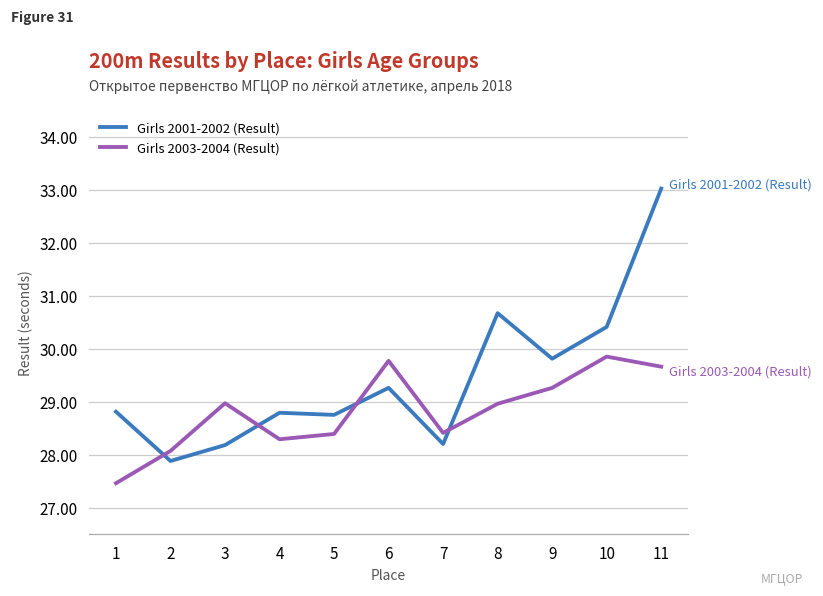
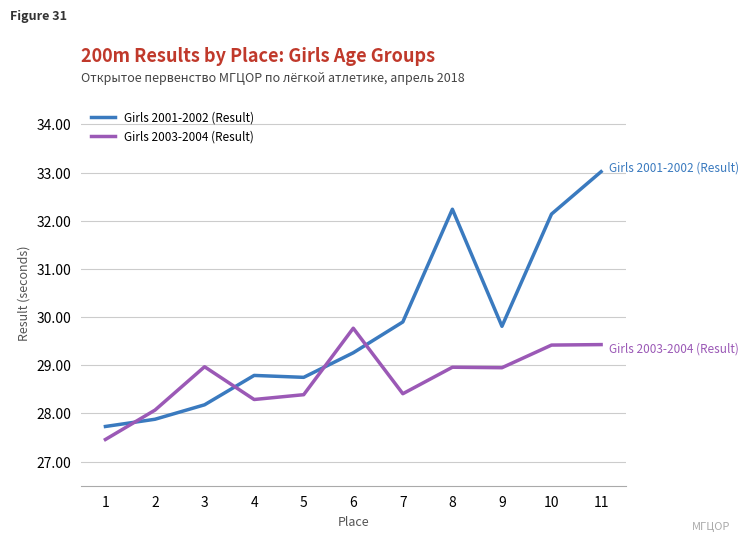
  {
    "Girls 2001-2002 (Result)": {
-     "1": 28.8,
+     "1": 27.7,
      "2": 27.9,
      "3": 28.2,
      "4": 28.8,
      "5": 28.8,
      "6": 29.3,
-     "7": 28.2,
-     "8": 30.7,
+     "7": 29.9,
+     "8": 32.2,
      "9": 29.8,
-     "10": 30.4
+     "10": 32.1
    },
    "Girls 2003-2004 (Result)": {
      "1": 27.5,
      "2": 28.1,
      "3": 29.0,
      "4": 28.3,
      "5": 28.4,
      "6": 29.8,
      "7": 28.4,
      "8": 29.0,
-     "9": 29.3,
-     "10": 29.9,
-     "11": 29.7
+     "9": 29.0,
+     "10": 29.4,
+     "11": 29.4
    }
  }
